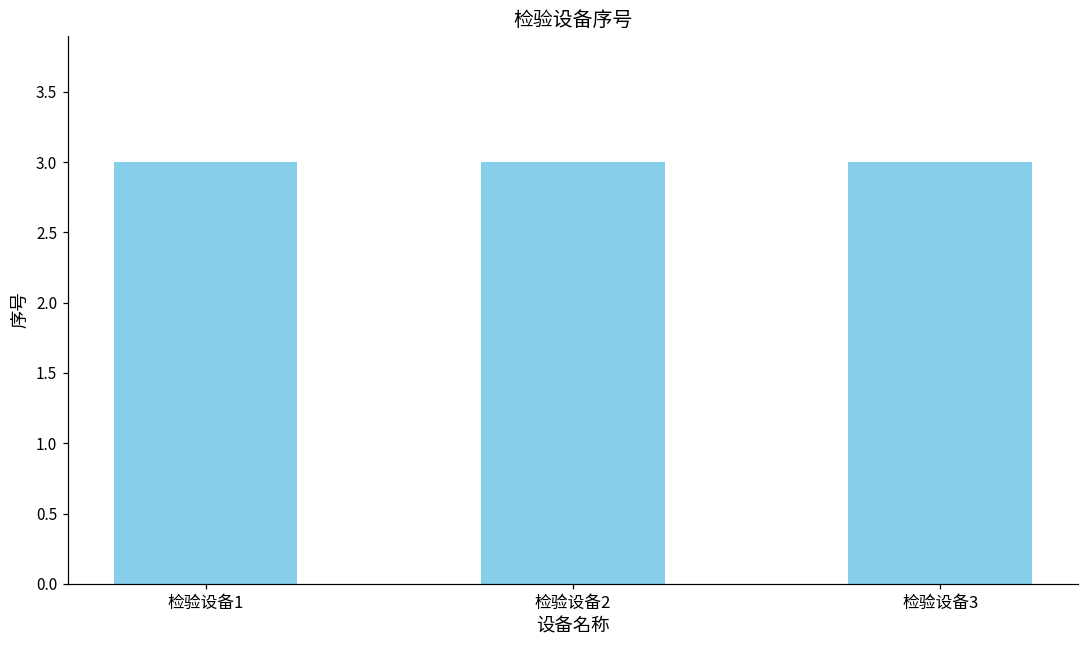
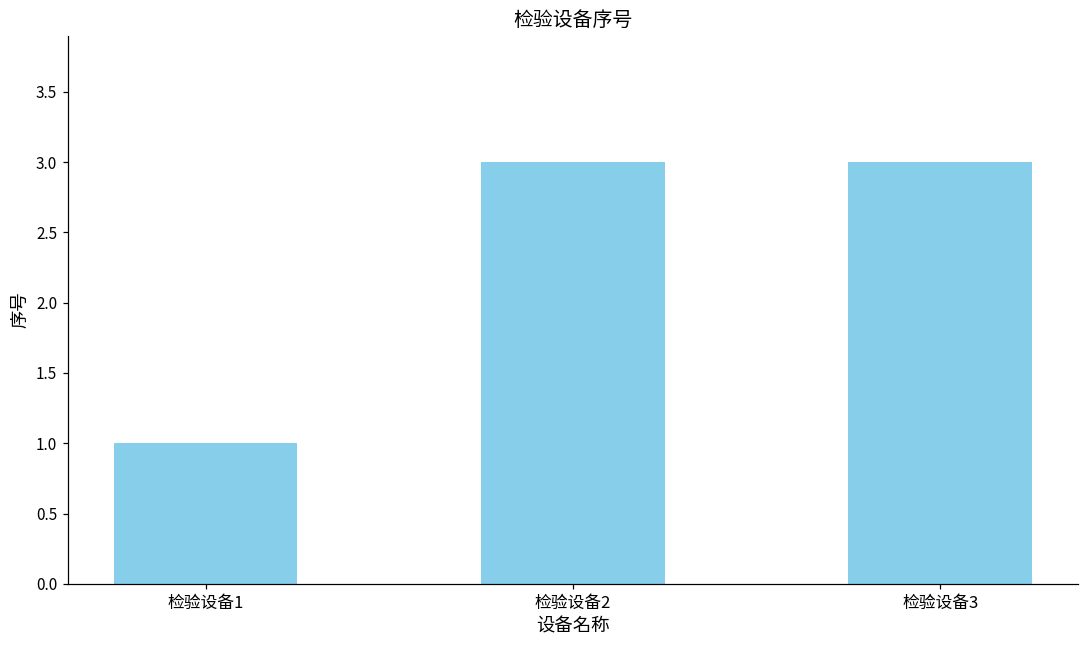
  {
-   "检验设备1": 3,
+   "检验设备1": 1,
    "检验设备2": 3,
    "检验设备3": 3
  }
